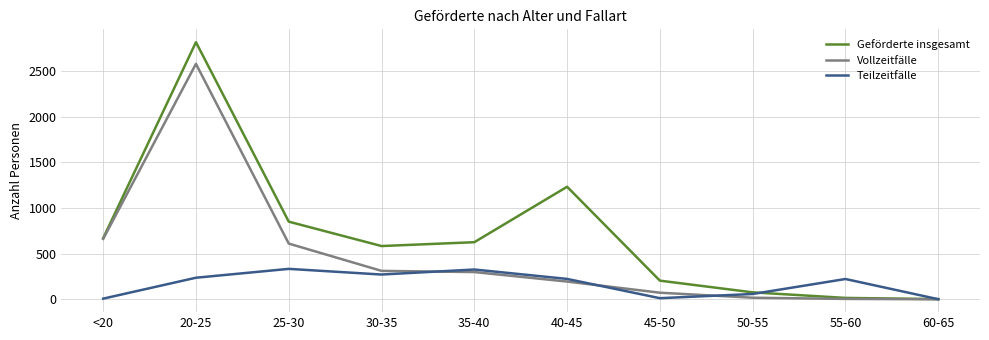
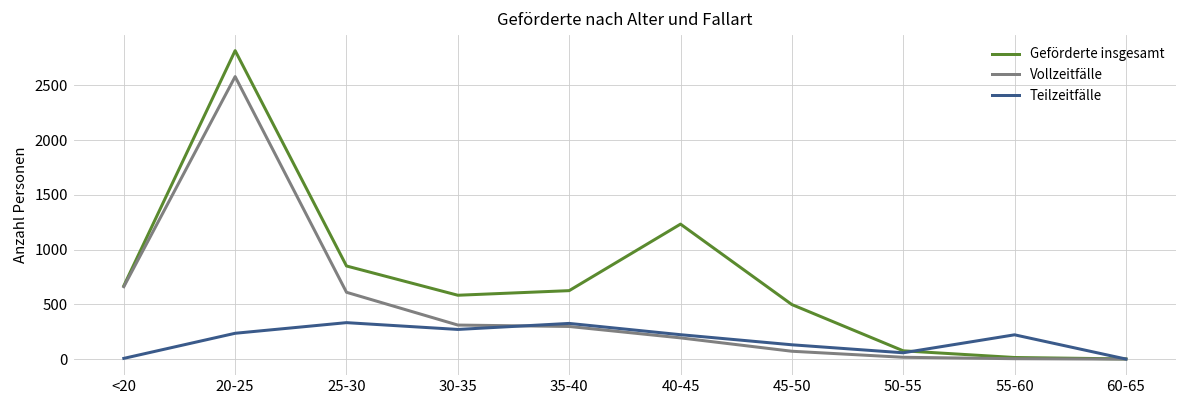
  {
    "Geförderte insgesamt": {
      "20-25": 2800,
      "25-30": 900,
      "30-35": 600,
      "35-40": 600,
      "40-45": 1200,
-     "45-50": 200
+     "45-50": 500
    },
    "Vollzeitfälle": {
      "20-25": 2600,
      "25-30": 600,
      "30-35": 300,
      "35-40": 300,
      "40-45": 200,
      "45-50": 100,
      "50-55": 0
    },
    "Teilzeitfälle": {
      "<20": 0,
      "20-25": 200,
      "25-30": 300,
      "30-35": 300,
      "35-40": 300,
      "40-45": 200,
-     "45-50": 0,
+     "45-50": 100,
      "55-60": 200
    }
  }
